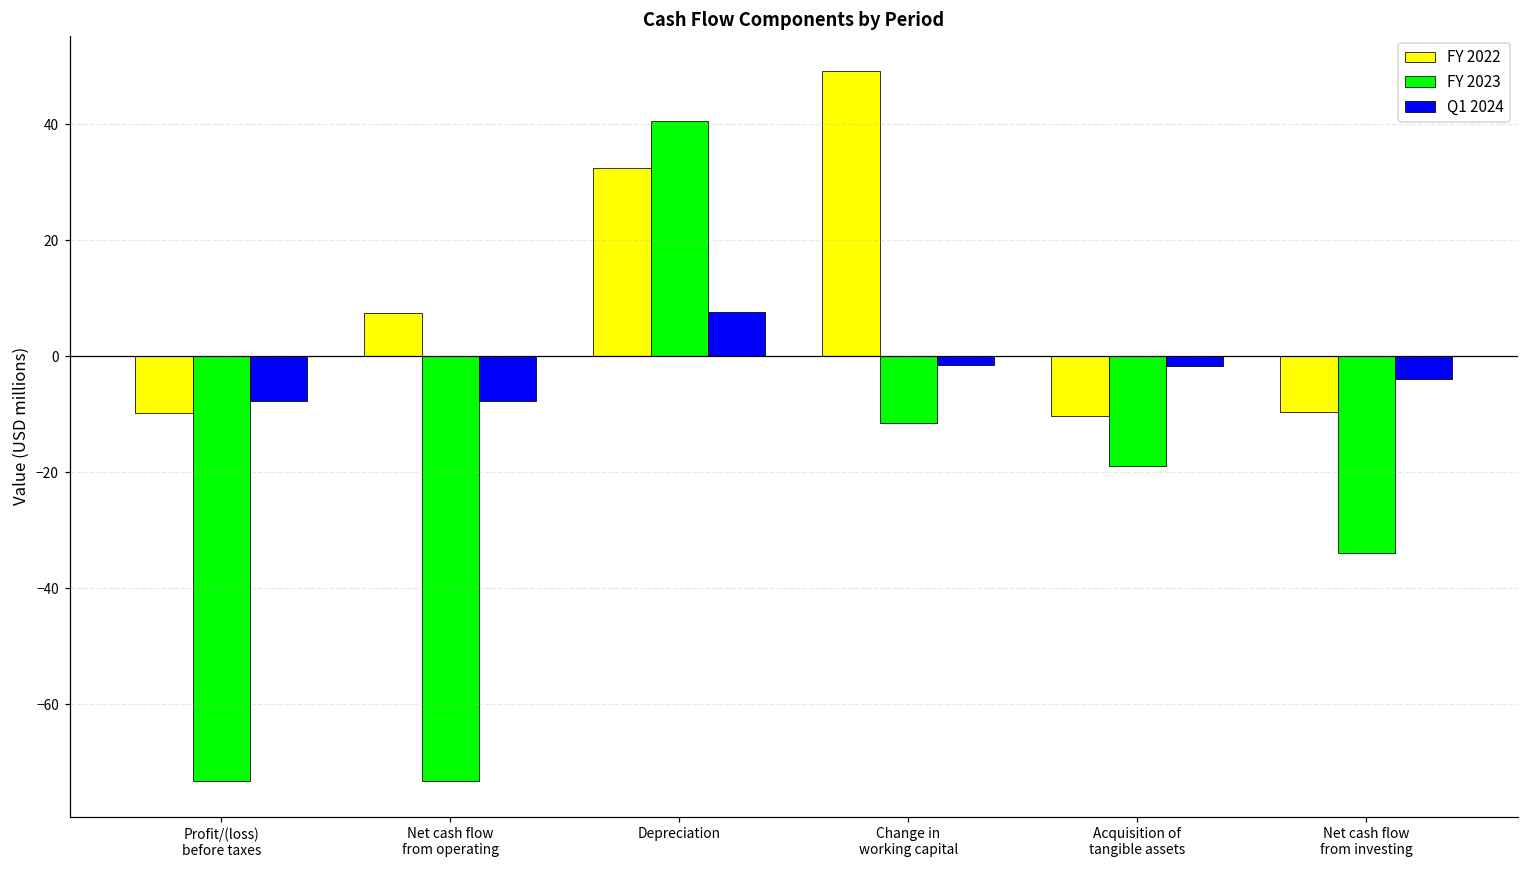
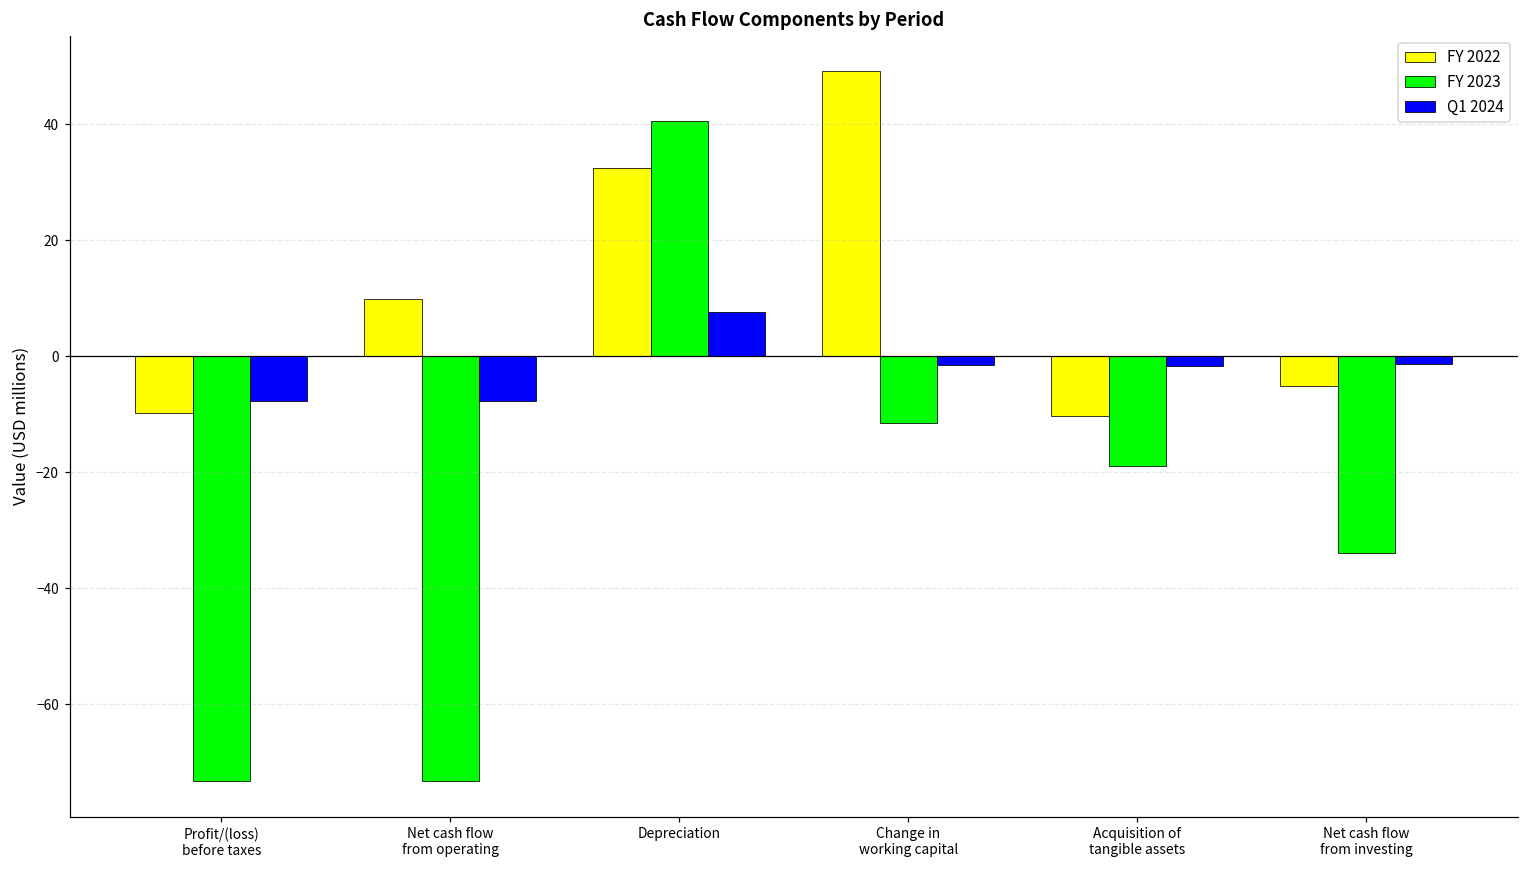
  {
    "FY 2022": {
      "Profit/(loss) before taxes": -10,
-     "Net cash flow from operating": 7,
+     "Net cash flow from operating": 10,
      "Depreciation": 33,
      "Change in working capital": 49,
      "Acquisition of tangible assets": -10,
-     "Net cash flow from investing": -10
+     "Net cash flow from investing": -5
    },
    "FY 2023": {
      "Profit/(loss) before taxes": -73,
      "Net cash flow from operating": -73,
      "Depreciation": 41,
      "Change in working capital": -12,
      "Acquisition of tangible assets": -19,
      "Net cash flow from investing": -34
    },
    "Q1 2024": {
      "Profit/(loss) before taxes": -8,
      "Net cash flow from operating": -8,
      "Depreciation": 8,
      "Change in working capital": -1,
      "Acquisition of tangible assets": -2,
-     "Net cash flow from investing": -4
+     "Net cash flow from investing": -1
    }
  }
